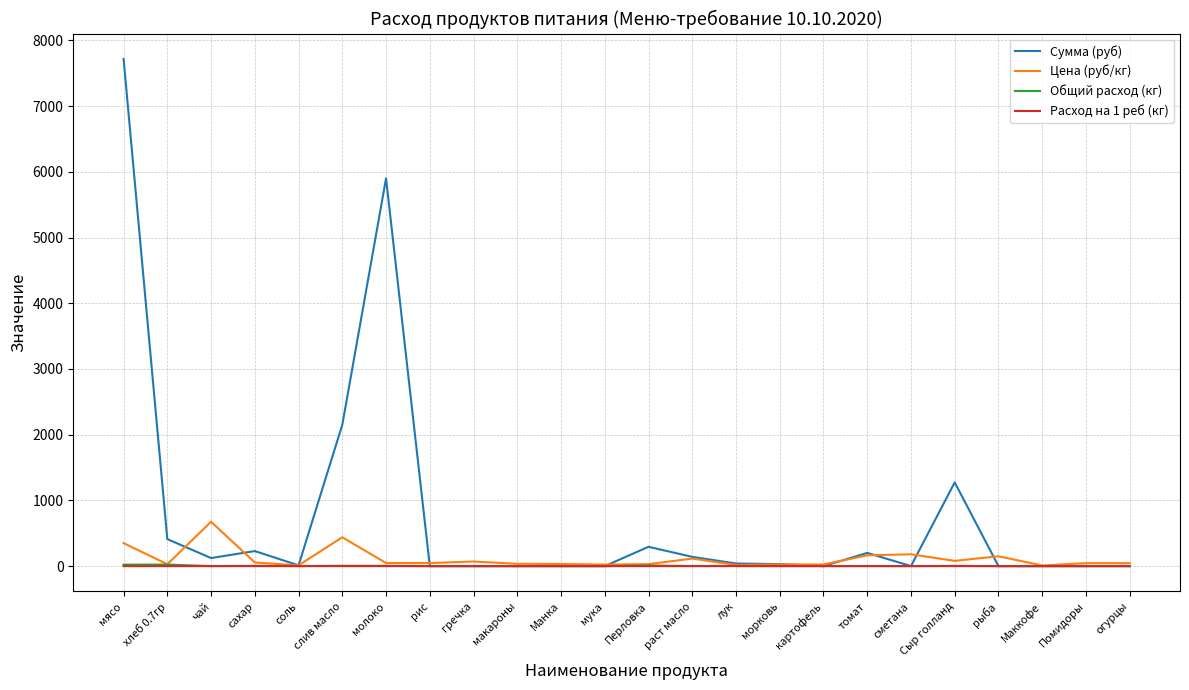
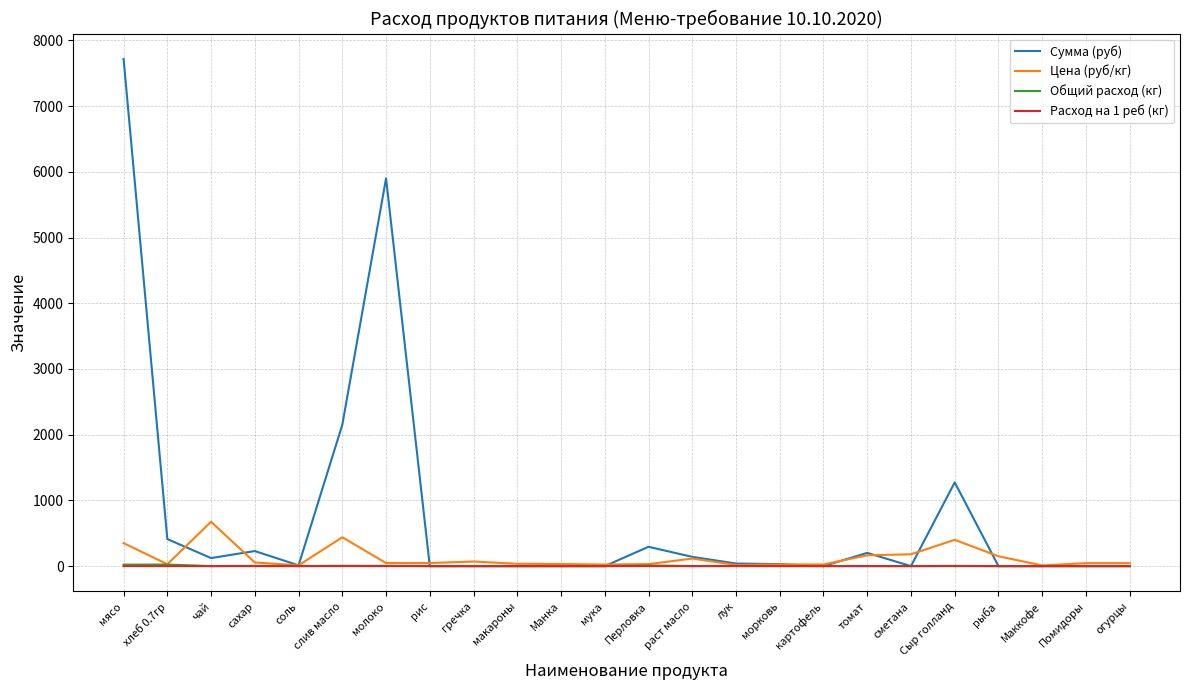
  {
    "Сумма (руб)": {
      "мясо": 7700,
      "хлеб 0.7гр": 400,
      "чай": 100,
      "сахар": 200,
      "слив масло": 2200,
      "молоко": 5900,
      "Перловка": 300,
      "Сыр голланд": 1300
    },
    "Цена (руб/кг)": {
      "мясо": 400,
      "чай": 700,
      "сахар": 100,
      "слив масло": 400,
      "молоко": 0,
      "рис": 0,
      "гречка": 100,
      "сметана": 200,
-     "Сыр голланд": 100,
+     "Сыр голланд": 400,
      "рыба": 200,
      "Помидоры": 0,
      "огурцы": 0
    }
  }
